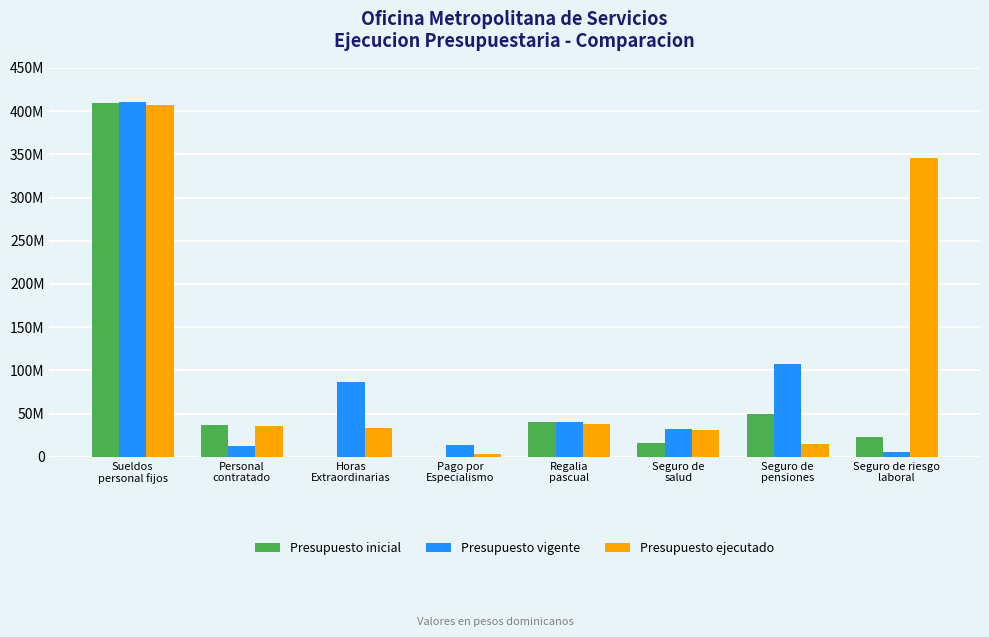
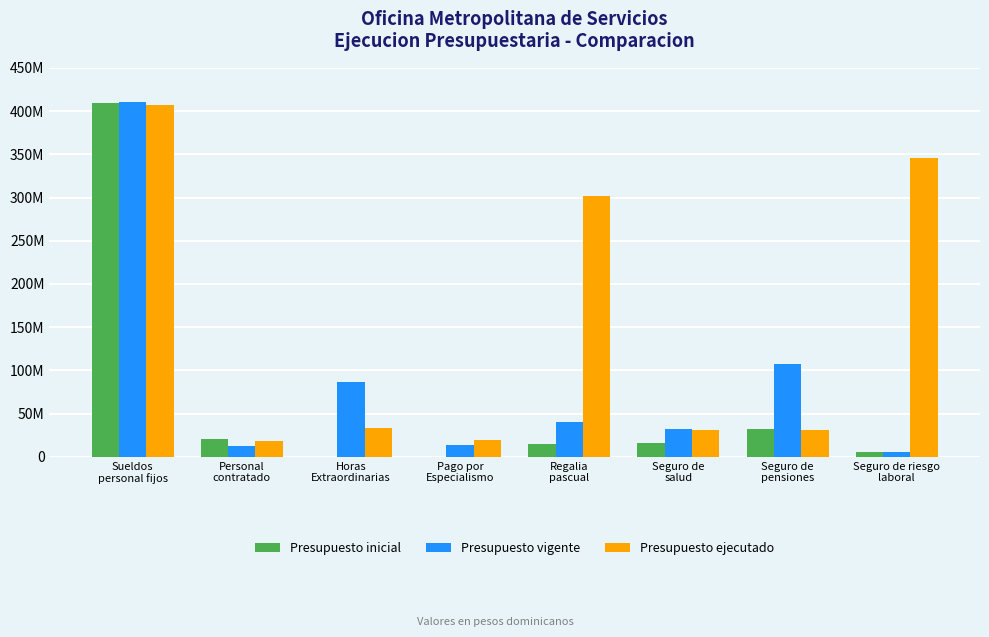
  {
    "Presupuesto inicial": {
      "Sueldos personal fijos": 410000000,
-     "Personal contratado": 40000000,
+     "Personal contratado": 20000000,
      "Horas Extraordinarias": 0,
      "Pago por Especialismo": 0,
-     "Regalia pascual": 40000000,
+     "Regalia pascual": 20000000,
      "Seguro de salud": 20000000,
-     "Seguro de pensiones": 50000000,
-     "Seguro de riesgo laboral": 20000000
+     "Seguro de pensiones": 30000000,
+     "Seguro de riesgo laboral": 10000000
    },
    "Presupuesto vigente": {
      "Sueldos personal fijos": 410000000,
      "Personal contratado": 10000000,
      "Horas Extraordinarias": 90000000,
      "Pago por Especialismo": 10000000,
      "Regalia pascual": 40000000,
      "Seguro de salud": 30000000,
      "Seguro de pensiones": 110000000,
      "Seguro de riesgo laboral": 10000000
    },
    "Presupuesto ejecutado": {
      "Sueldos personal fijos": 410000000,
-     "Personal contratado": 40000000,
+     "Personal contratado": 20000000,
      "Horas Extraordinarias": 30000000,
-     "Pago por Especialismo": 0,
-     "Regalia pascual": 40000000,
+     "Pago por Especialismo": 20000000,
+     "Regalia pascual": 300000000,
      "Seguro de salud": 30000000,
-     "Seguro de pensiones": 10000000,
+     "Seguro de pensiones": 30000000,
      "Seguro de riesgo laboral": 350000000
    }
  }
